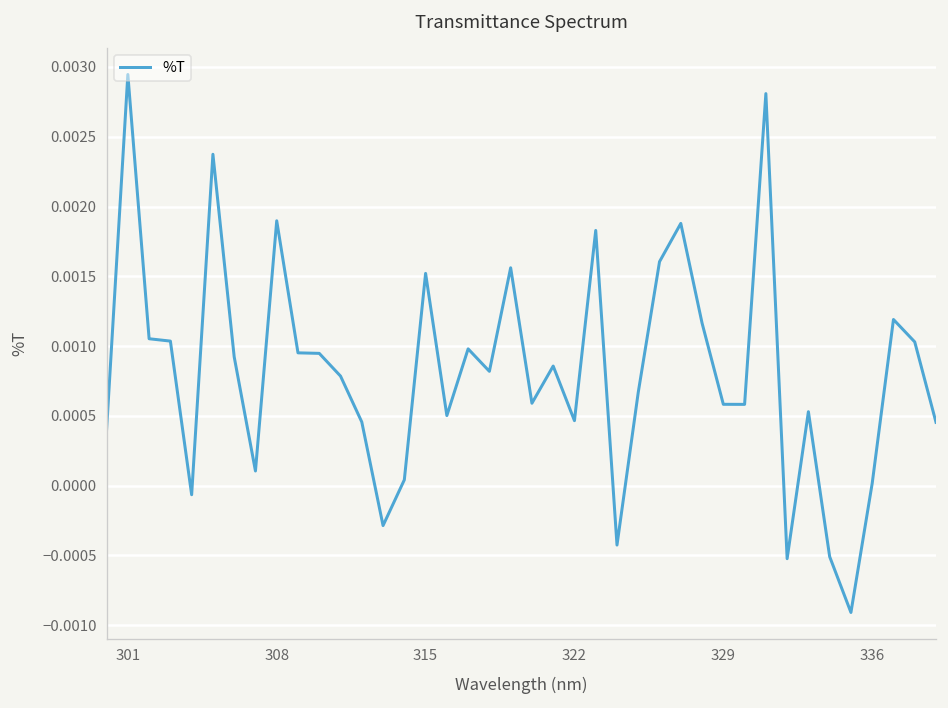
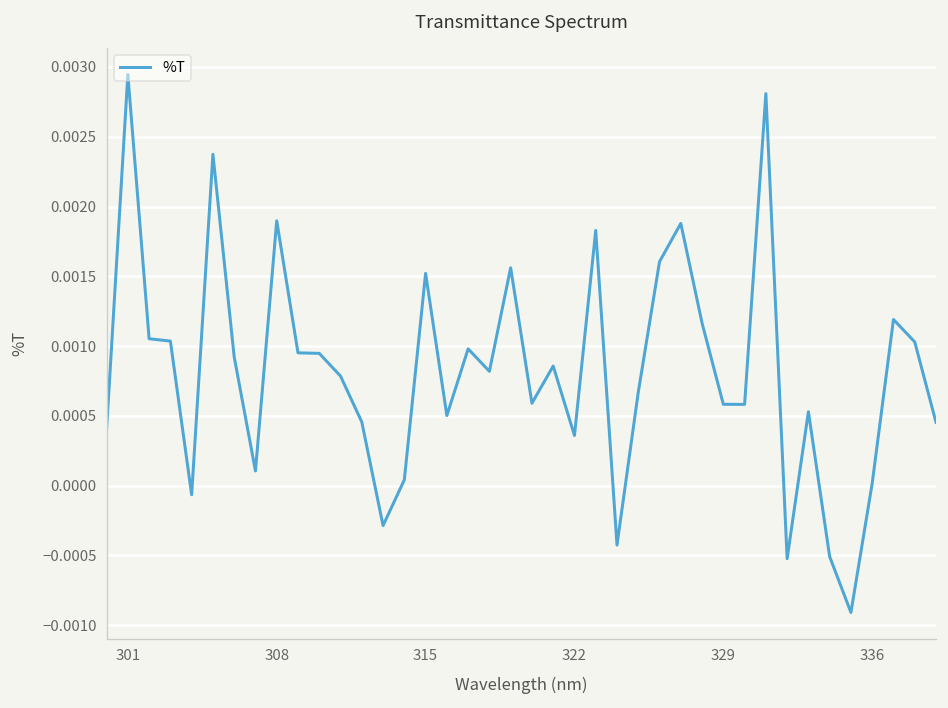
  {
    "308": 0.00190,
    "315": 0.00152,
-   "322": 0.00047,
+   "322": 0.00036,
    "329": 0.00058,
    "336": 0.00002
  }
